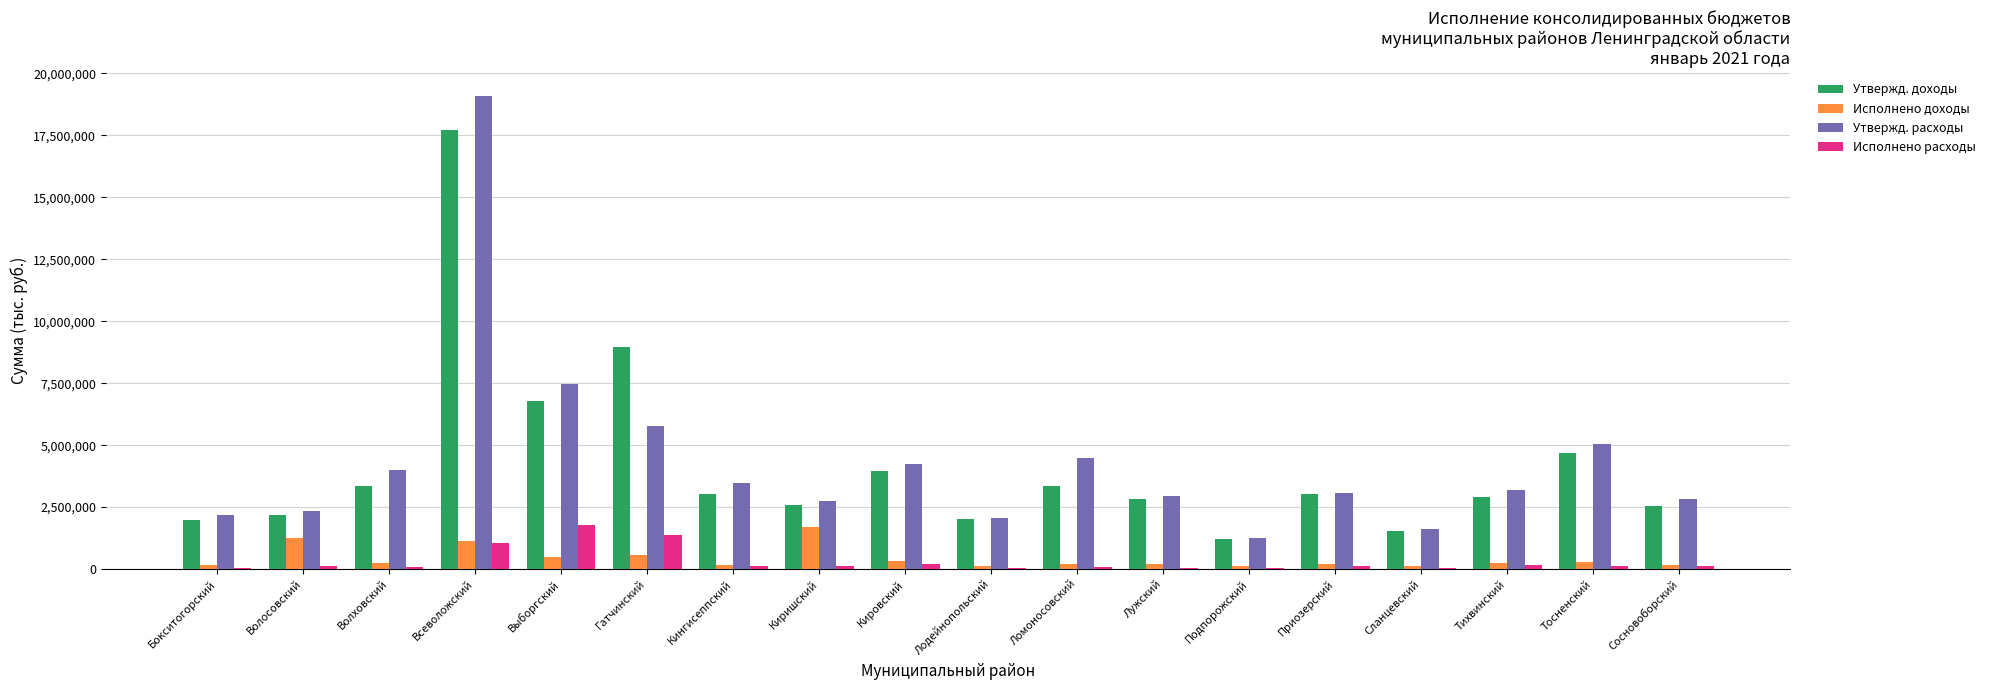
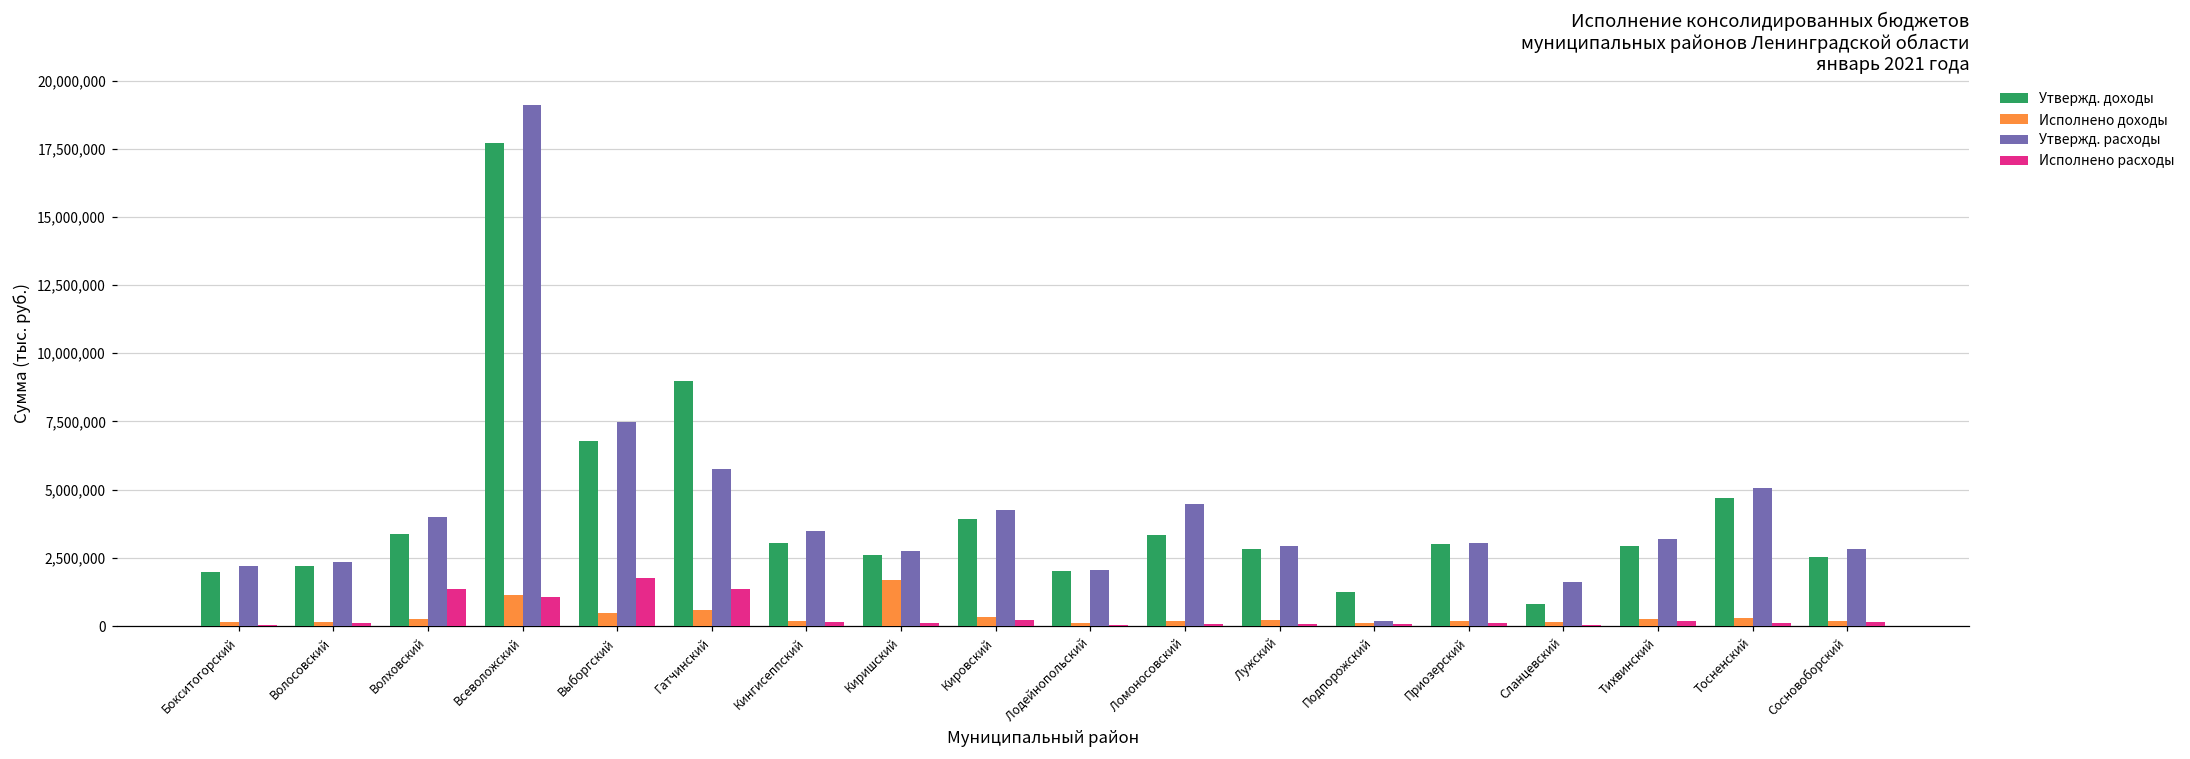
  {
    "Утвержд. доходы": {
      "Бокситогорский": "2,000,000",
      "Волосовский": "2,200,000",
      "Волховский": "3,400,000",
      "Всеволожский": "17,700,000",
      "Выборгский": "6,800,000",
      "Гатчинский": "9,000,000",
      "Кингисеппский": "3,000,000",
      "Киришский": "2,600,000",
      "Кировский": "3,900,000",
      "Лодейнопольский": "2,000,000",
      "Ломоносовский": "3,300,000",
      "Лужский": "2,800,000",
      "Подпорожский": "1,200,000",
      "Приозерский": "3,000,000",
-     "Сланцевский": "1,500,000",
+     "Сланцевский": "800,000",
      "Тихвинский": "2,900,000",
      "Тосненский": "4,700,000",
      "Сосновоборский": "2,500,000"
    },
    "Исполнено доходы": {
      "Бокситогорский": "100,000",
-     "Волосовский": "1,300,000",
+     "Волосовский": "200,000",
      "Волховский": "300,000",
      "Всеволожский": "1,100,000",
      "Выборгский": "500,000",
      "Гатчинский": "600,000",
      "Кингисеппский": "200,000",
      "Киришский": "1,700,000",
      "Кировский": "300,000",
      "Лодейнопольский": "100,000",
      "Ломоносовский": "200,000",
      "Лужский": "200,000",
      "Подпорожский": "100,000",
      "Приозерский": "200,000",
      "Сланцевский": "100,000",
      "Тихвинский": "300,000",
      "Тосненский": "300,000",
      "Сосновоборский": "200,000"
    },
    "Утвержд. расходы": {
      "Бокситогорский": "2,200,000",
      "Волосовский": "2,300,000",
      "Волховский": "4,000,000",
      "Всеволожский": "19,100,000",
      "Выборгский": "7,500,000",
      "Гатчинский": "5,800,000",
      "Кингисеппский": "3,500,000",
      "Киришский": "2,800,000",
      "Кировский": "4,300,000",
      "Лодейнопольский": "2,100,000",
      "Ломоносовский": "4,500,000",
      "Лужский": "2,900,000",
-     "Подпорожский": "1,300,000",
+     "Подпорожский": "200,000",
      "Приозерский": "3,100,000",
      "Сланцевский": "1,600,000",
      "Тихвинский": "3,200,000",
      "Тосненский": "5,100,000",
      "Сосновоборский": "2,800,000"
    },
    "Исполнено расходы": {
      "Волосовский": "100,000",
-     "Волховский": "100,000",
+     "Волховский": "1,400,000",
      "Всеволожский": "1,100,000",
      "Выборгский": "1,800,000",
      "Гатчинский": "1,400,000",
      "Кингисеппский": "100,000",
      "Киришский": "100,000",
      "Кировский": "200,000",
      "Приозерский": "100,000",
      "Тихвинский": "200,000",
      "Тосненский": "100,000",
      "Сосновоборский": "100,000"
    }
  }
